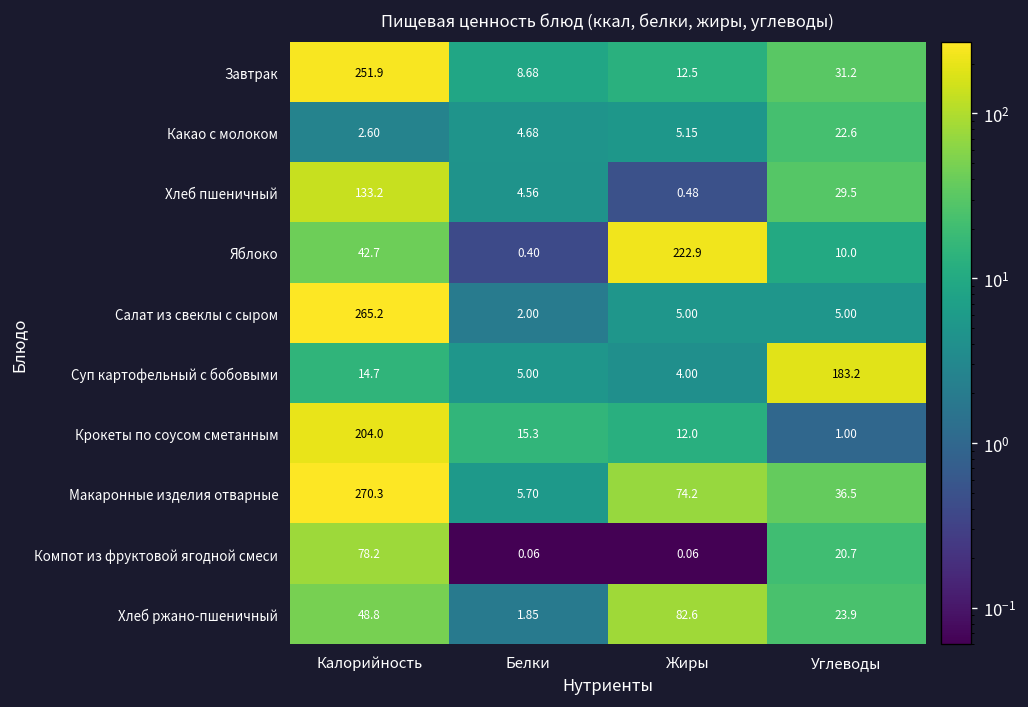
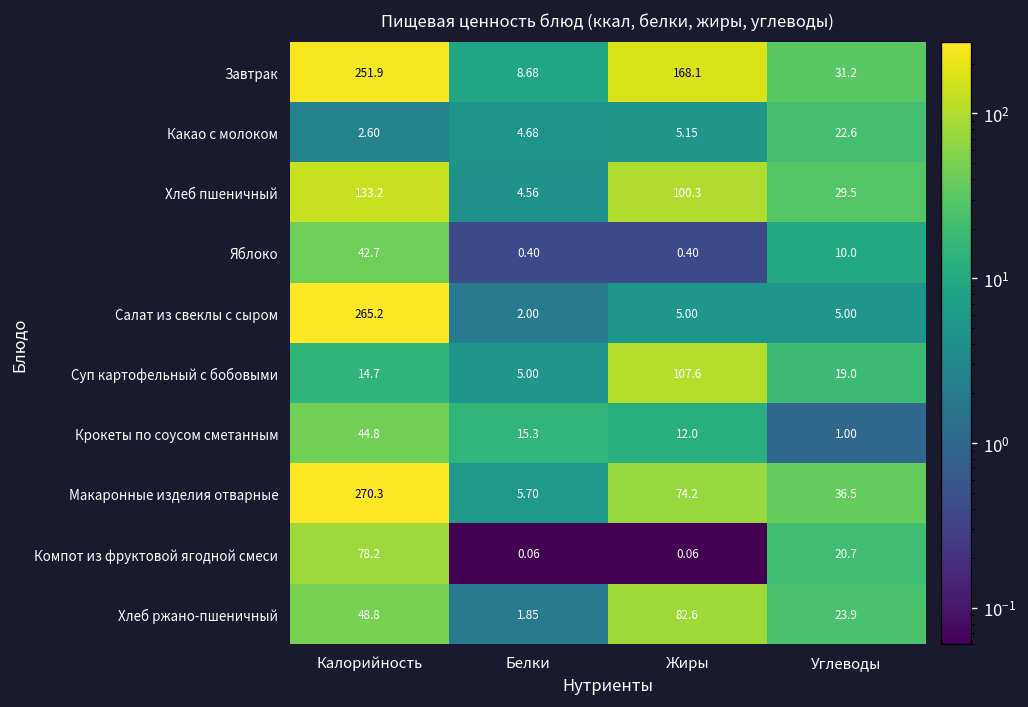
  {
    "Завтрак": {
      "Калорийность": 251.9,
      "Белки": 8.68,
-     "Жиры": 12.5,
+     "Жиры": 168.1,
      "Углеводы": 31.2
    },
    "Какао с молоком": {
      "Калорийность": 2.60,
      "Белки": 4.68,
      "Жиры": 5.15,
      "Углеводы": 22.6
    },
    "Хлеб пшеничный": {
      "Калорийность": 133.2,
      "Белки": 4.56,
-     "Жиры": 0.48,
+     "Жиры": 100.3,
      "Углеводы": 29.5
    },
    "Яблоко": {
      "Калорийность": 42.7,
      "Белки": 0.40,
-     "Жиры": 222.9,
+     "Жиры": 0.40,
      "Углеводы": 10.0
    },
    "Салат из свеклы с сыром": {
      "Калорийность": 265.2,
      "Белки": 2.00,
      "Жиры": 5.00,
      "Углеводы": 5.00
    },
    "Суп картофельный с бобовыми": {
      "Калорийность": 14.7,
      "Белки": 5.00,
-     "Жиры": 4.00,
-     "Углеводы": 183.2
+     "Жиры": 107.6,
+     "Углеводы": 19.0
    },
    "Крокеты по соусом сметанным": {
-     "Калорийность": 204.0,
+     "Калорийность": 44.8,
      "Белки": 15.3,
      "Жиры": 12.0,
      "Углеводы": 1.00
    },
    "Макаронные изделия отварные": {
      "Калорийность": 270.3,
      "Белки": 5.70,
      "Жиры": 74.2,
      "Углеводы": 36.5
    },
    "Компот из фруктовой ягодной смеси": {
      "Калорийность": 78.2,
      "Белки": 0.06,
      "Жиры": 0.06,
      "Углеводы": 20.7
    },
    "Хлеб ржано-пшеничный": {
      "Калорийность": 48.8,
      "Белки": 1.85,
      "Жиры": 82.6,
      "Углеводы": 23.9
    }
  }
